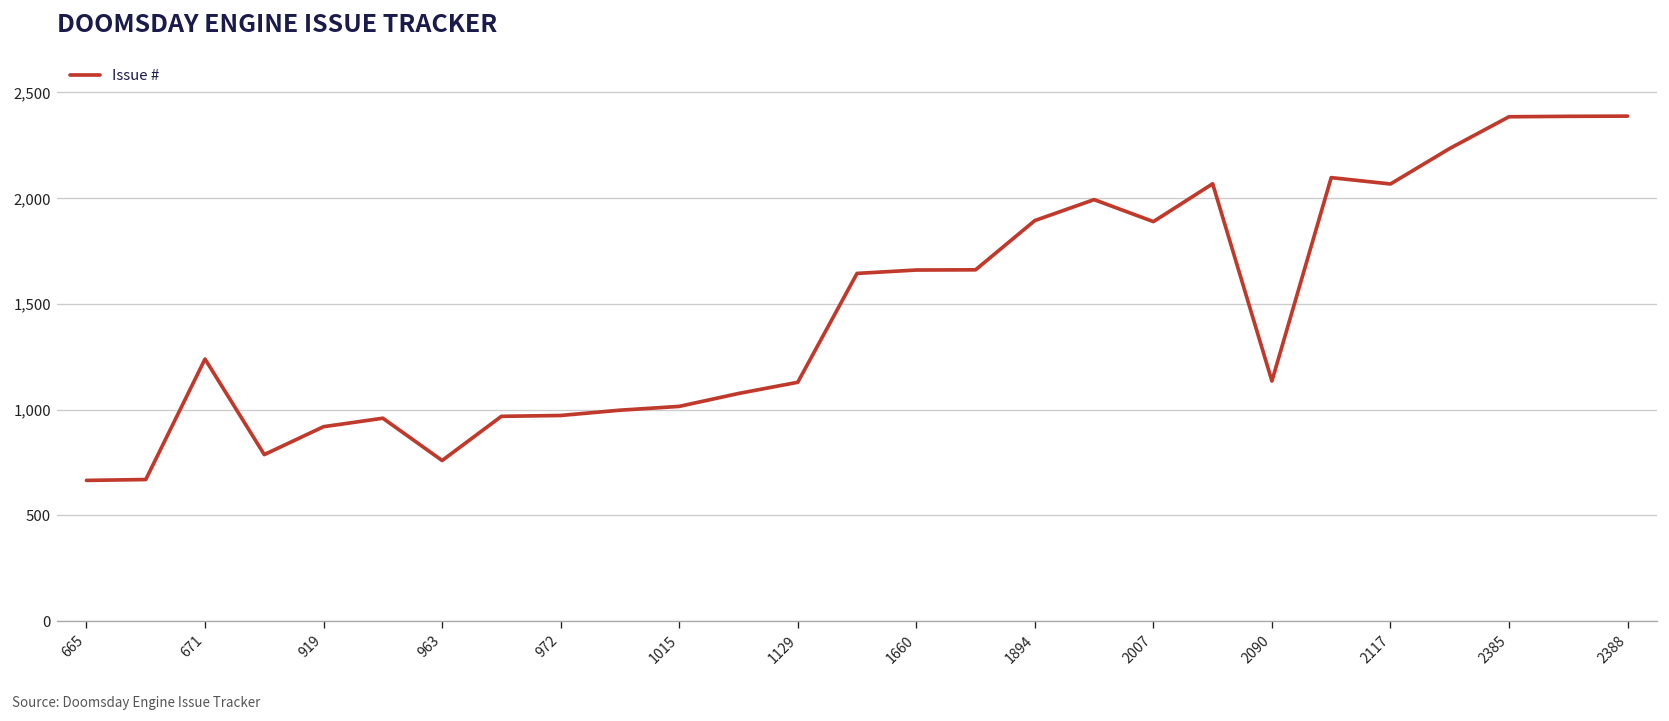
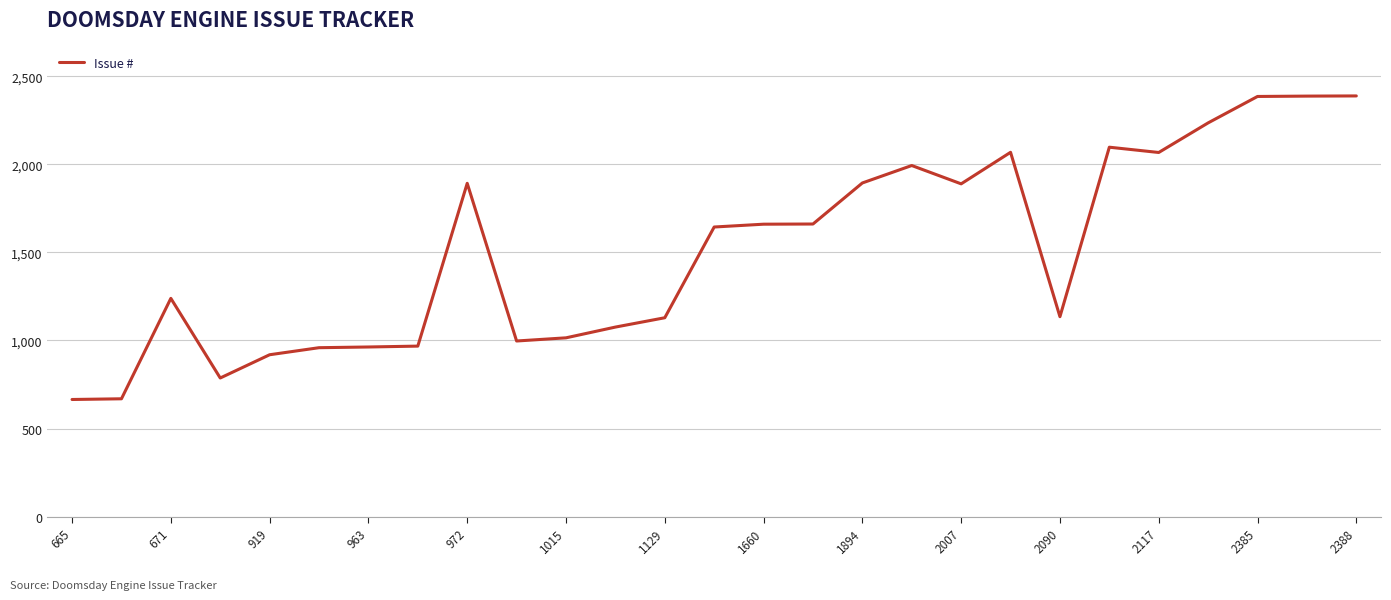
  {
    "665": "670",
    "671": "1,240",
    "919": "920",
-   "963": "760",
-   "972": "970",
+   "963": "960",
+   "972": "1,890",
    "1015": "1,020",
    "1129": "1,130",
    "1660": "1,660",
    "1894": "1,890",
    "2007": "1,890",
    "2090": "1,140",
    "2117": "2,070",
    "2385": "2,390",
    "2388": "2,390"
  }
